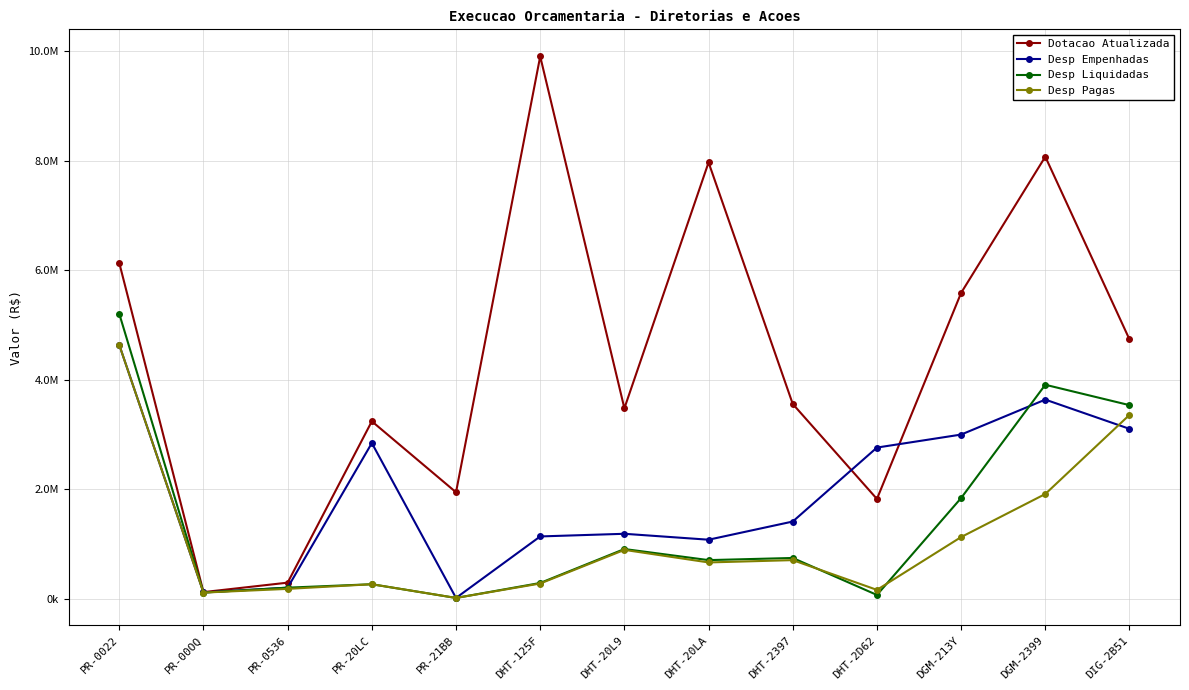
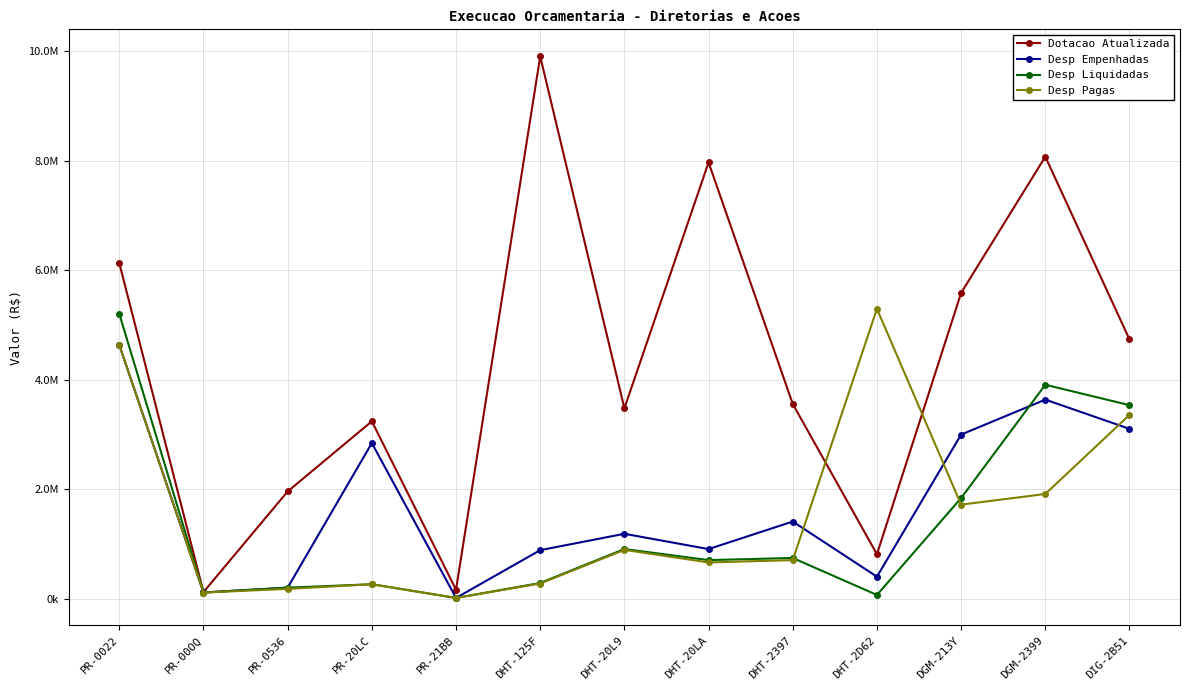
  {
    "Dotacao Atualizada": {
      "PR-0022": 6100000,
-     "PR-0536": 300000,
+     "PR-0536": 2000000,
      "PR-20LC": 3200000,
-     "PR-21BB": 1900000,
+     "PR-21BB": 200000,
      "DHT-125F": 9900000,
      "DHT-20L9": 3500000,
      "DHT-20LA": 8000000,
      "DHT-2397": 3600000,
-     "DHT-2D62": 1800000,
+     "DHT-2D62": 800000,
      "DGM-213Y": 5600000,
      "DGM-2399": 8100000,
      "DIG-2B51": 4700000
    },
    "Desp Empenhadas": {
      "PR-20LC": 2800000,
-     "DHT-125F": 1100000,
+     "DHT-125F": 900000,
      "DHT-20L9": 1200000,
-     "DHT-20LA": 1100000,
+     "DHT-20LA": 900000,
      "DHT-2397": 1400000,
-     "DHT-2D62": 2800000,
+     "DHT-2D62": 400000,
      "DGM-213Y": 3000000,
      "DGM-2399": 3600000,
      "DIG-2B51": 3100000
    },
    "Desp Liquidadas": {
      "PR-0022": 5200000,
      "DHT-2D62": 100000,
      "DGM-213Y": 1800000,
      "DGM-2399": 3900000,
      "DIG-2B51": 3500000
    },
    "Desp Pagas": {
-     "DHT-2D62": 200000,
-     "DGM-213Y": 1100000,
+     "DHT-2D62": 5300000,
+     "DGM-213Y": 1700000,
      "DGM-2399": 1900000,
      "DIG-2B51": 3400000
    }
  }
